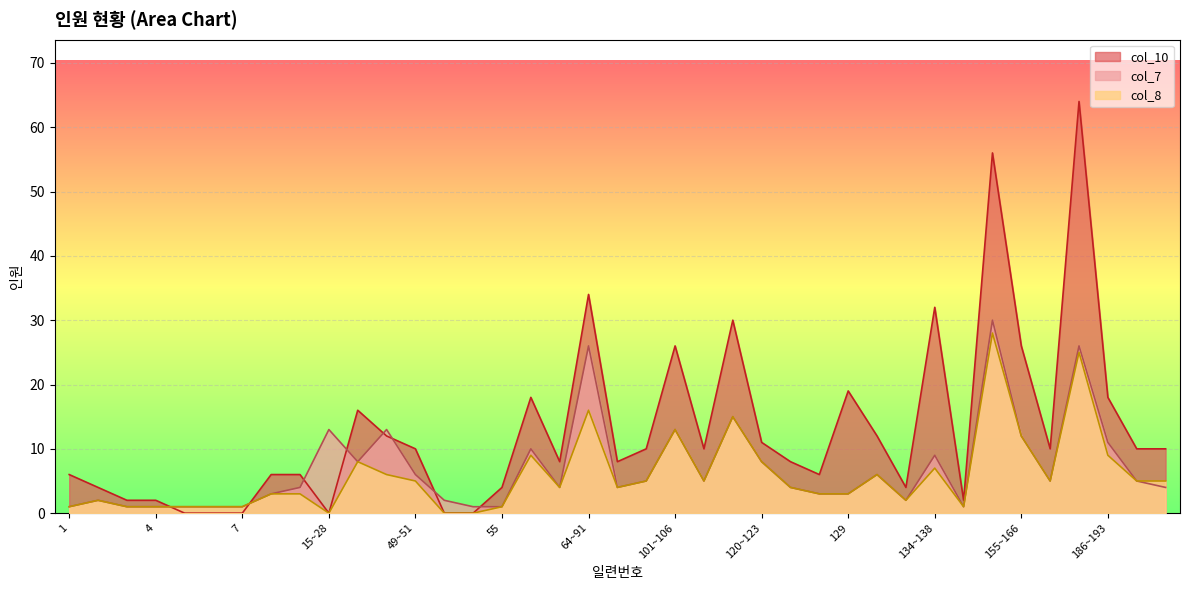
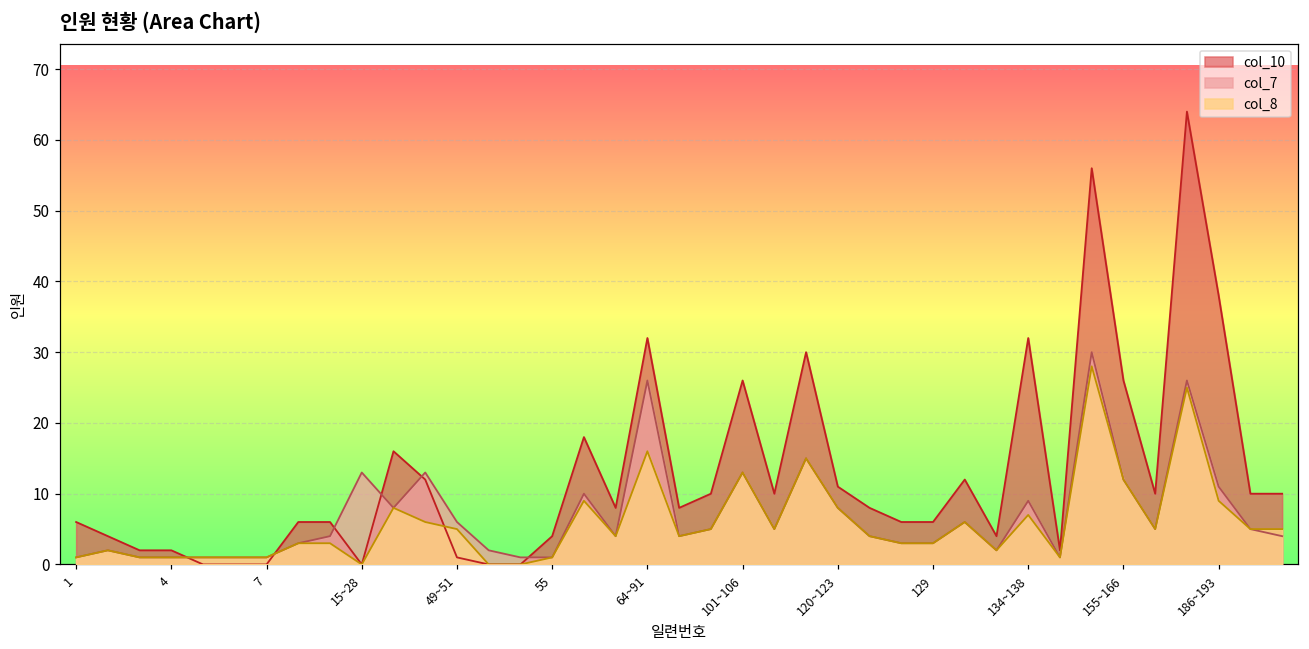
  {
    "col_10": {
      "1": 6,
      "4": 2,
      "7": 0,
-     "49~51": 10,
+     "49~51": 1,
      "55": 4,
-     "64~91": 34,
+     "64~91": 32,
      "101~106": 26,
      "120~123": 11,
-     "129": 19,
+     "129": 6,
      "134~138": 32,
      "155~166": 26,
-     "186~193": 18
+     "186~193": 38
    }
  }
